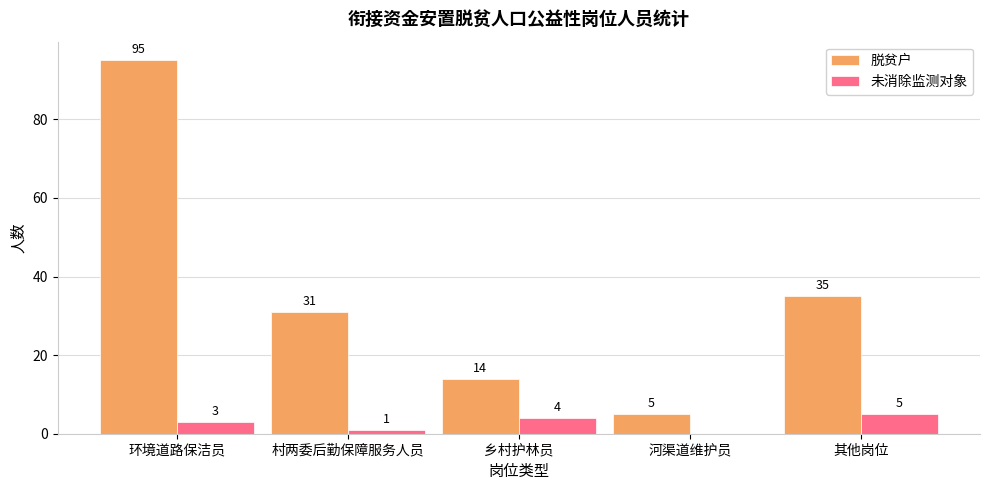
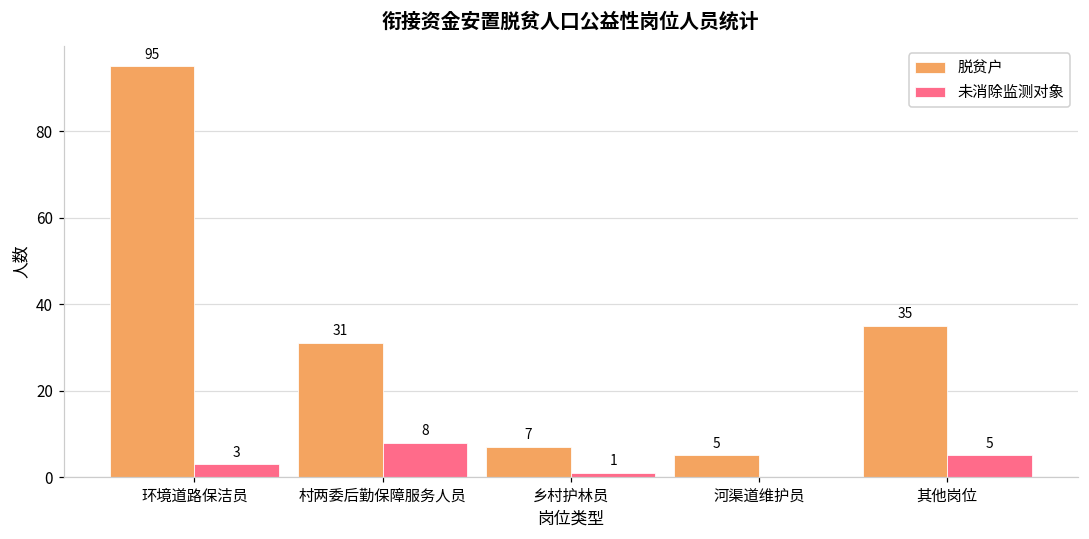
  {
    "脱贫户": {
      "环境道路保洁员": 95,
      "村两委后勤保障服务人员": 31,
-     "乡村护林员": 14,
+     "乡村护林员": 7,
      "河渠道维护员": 5,
      "其他岗位": 35
    },
    "未消除监测对象": {
      "环境道路保洁员": 3,
-     "村两委后勤保障服务人员": 1,
-     "乡村护林员": 4,
+     "村两委后勤保障服务人员": 8,
+     "乡村护林员": 1,
      "其他岗位": 5
    }
  }
